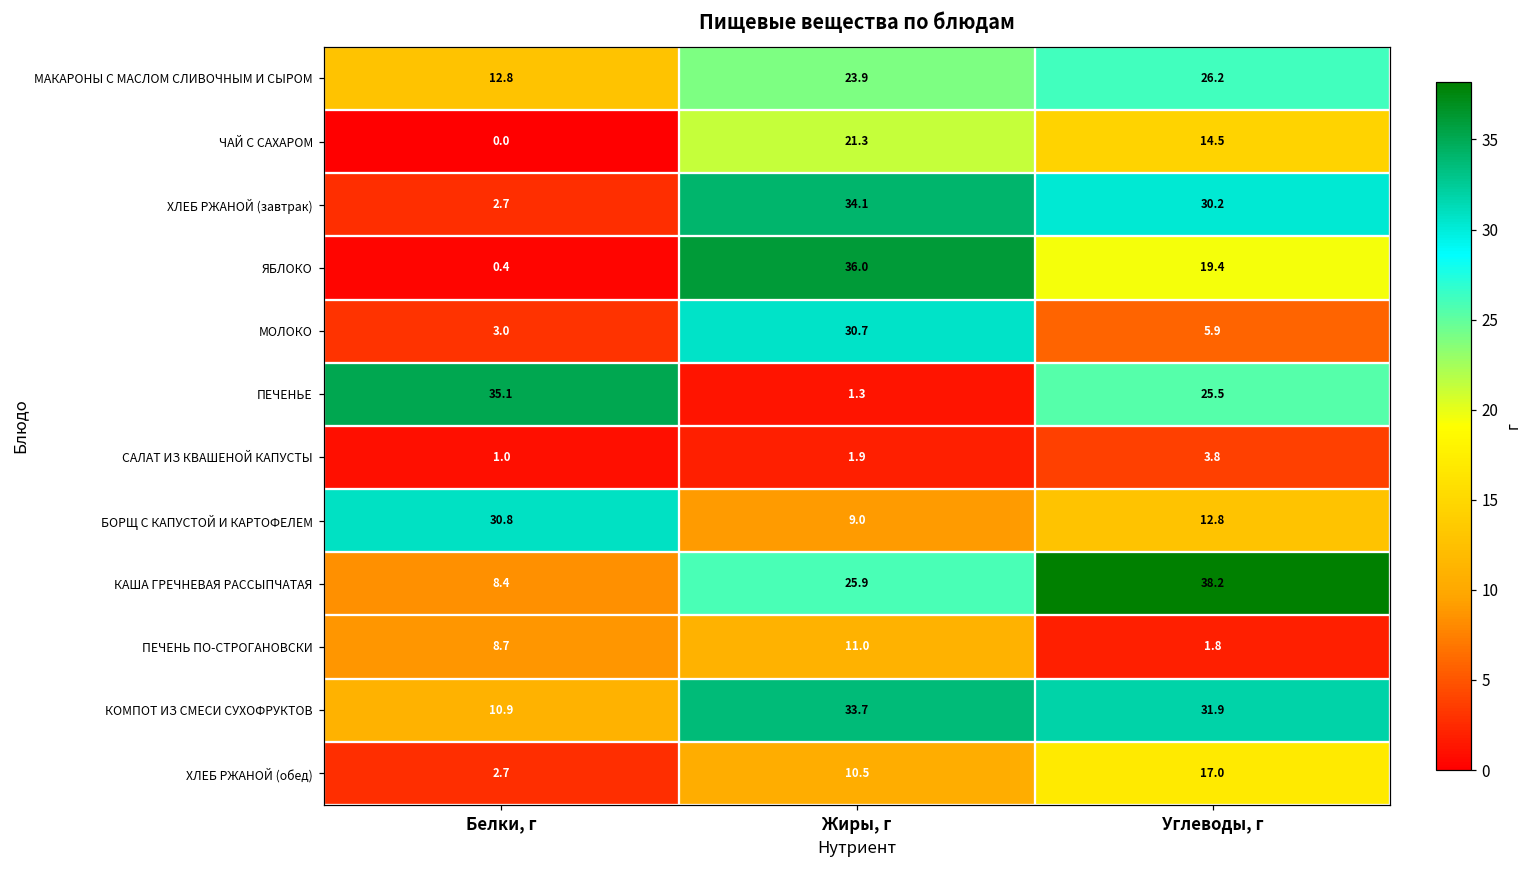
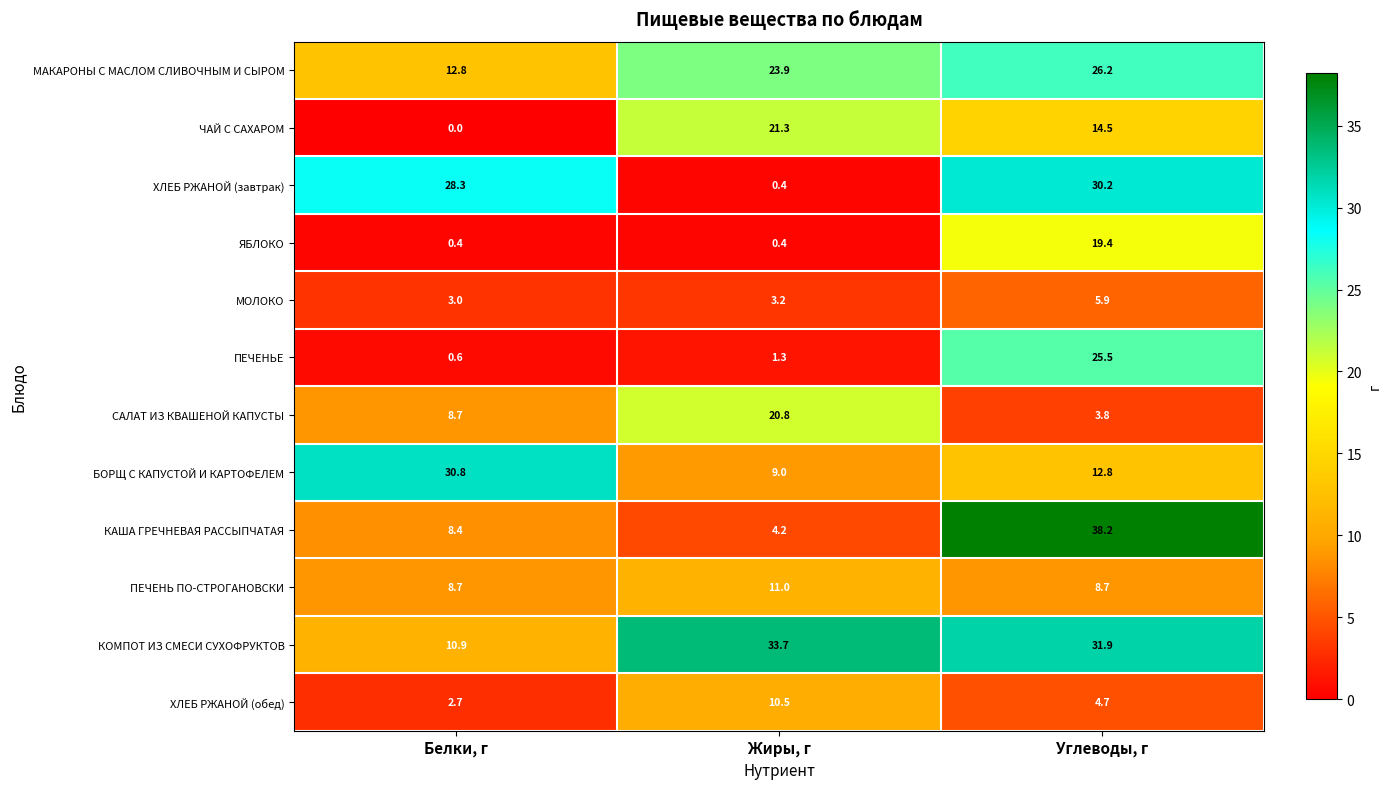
  {
    "МАКАРОНЫ С МАСЛОМ СЛИВОЧНЫМ И СЫРОМ": {
      "Белки, г": 12.8,
      "Жиры, г": 23.9,
      "Углеводы, г": 26.2
    },
    "ЧАЙ С САХАРОМ": {
      "Белки, г": 0.0,
      "Жиры, г": 21.3,
      "Углеводы, г": 14.5
    },
    "ХЛЕБ РЖАНОЙ (завтрак)": {
-     "Белки, г": 2.7,
-     "Жиры, г": 34.1,
+     "Белки, г": 28.3,
+     "Жиры, г": 0.4,
      "Углеводы, г": 30.2
    },
    "ЯБЛОКО": {
      "Белки, г": 0.4,
-     "Жиры, г": 36.0,
+     "Жиры, г": 0.4,
      "Углеводы, г": 19.4
    },
    "МОЛОКО": {
      "Белки, г": 3.0,
-     "Жиры, г": 30.7,
+     "Жиры, г": 3.2,
      "Углеводы, г": 5.9
    },
    "ПЕЧЕНЬЕ": {
-     "Белки, г": 35.1,
+     "Белки, г": 0.6,
      "Жиры, г": 1.3,
      "Углеводы, г": 25.5
    },
    "САЛАТ ИЗ КВАШЕНОЙ КАПУСТЫ": {
-     "Белки, г": 1.0,
-     "Жиры, г": 1.9,
+     "Белки, г": 8.7,
+     "Жиры, г": 20.8,
      "Углеводы, г": 3.8
    },
    "БОРЩ С КАПУСТОЙ И КАРТОФЕЛЕМ": {
      "Белки, г": 30.8,
      "Жиры, г": 9.0,
      "Углеводы, г": 12.8
    },
    "КАША ГРЕЧНЕВАЯ РАССЫПЧАТАЯ": {
      "Белки, г": 8.4,
-     "Жиры, г": 25.9,
+     "Жиры, г": 4.2,
      "Углеводы, г": 38.2
    },
    "ПЕЧЕНЬ ПО-СТРОГАНОВСКИ": {
      "Белки, г": 8.7,
      "Жиры, г": 11.0,
-     "Углеводы, г": 1.8
+     "Углеводы, г": 8.7
    },
    "КОМПОТ ИЗ СМЕСИ СУХОФРУКТОВ": {
      "Белки, г": 10.9,
      "Жиры, г": 33.7,
      "Углеводы, г": 31.9
    },
    "ХЛЕБ РЖАНОЙ (обед)": {
      "Белки, г": 2.7,
      "Жиры, г": 10.5,
-     "Углеводы, г": 17.0
+     "Углеводы, г": 4.7
    }
  }
